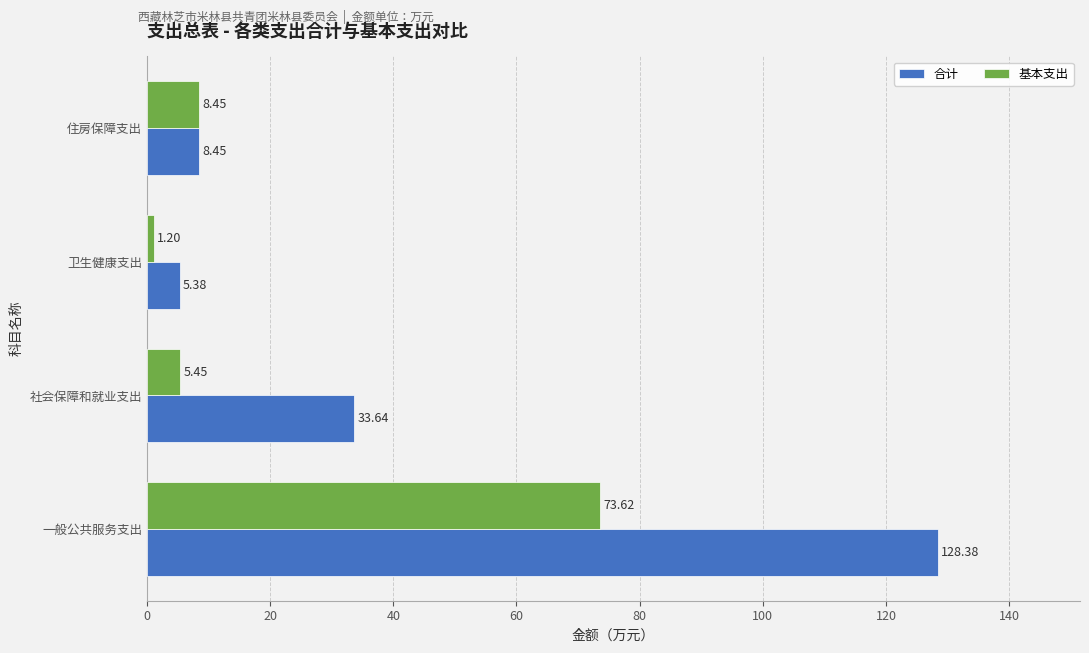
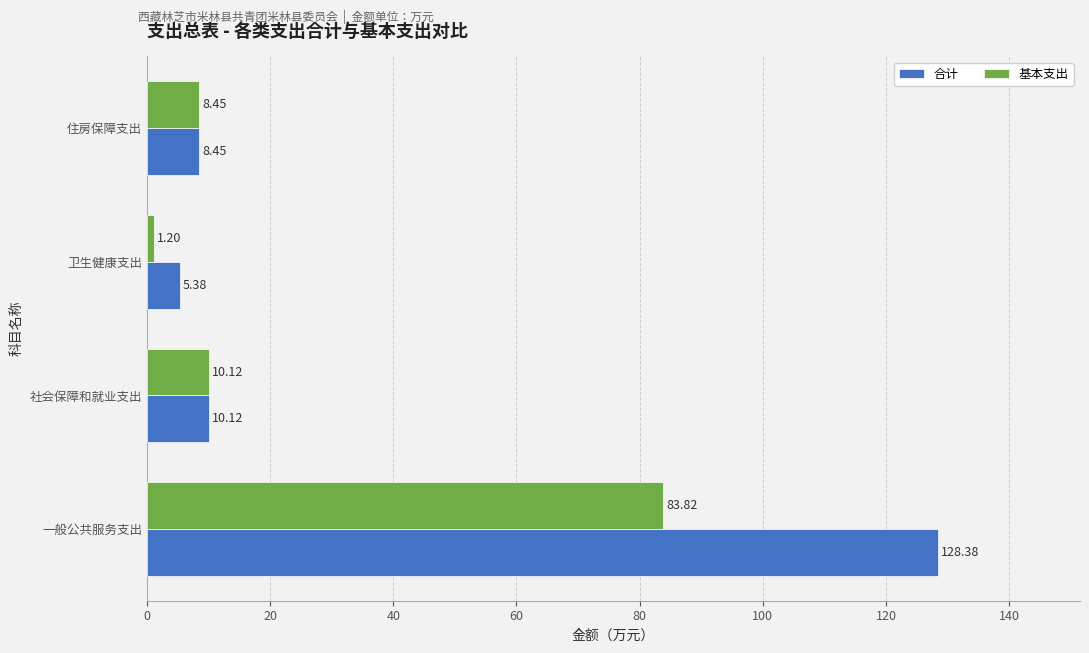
  {
    "合计": {
      "住房保障支出": 8.45,
      "卫生健康支出": 5.38,
-     "社会保障和就业支出": 33.64,
+     "社会保障和就业支出": 10.12,
      "一般公共服务支出": 128.38
    },
    "基本支出": {
      "住房保障支出": 8.45,
      "卫生健康支出": 1.20,
-     "社会保障和就业支出": 5.45,
-     "一般公共服务支出": 73.62
+     "社会保障和就业支出": 10.12,
+     "一般公共服务支出": 83.82
    }
  }
